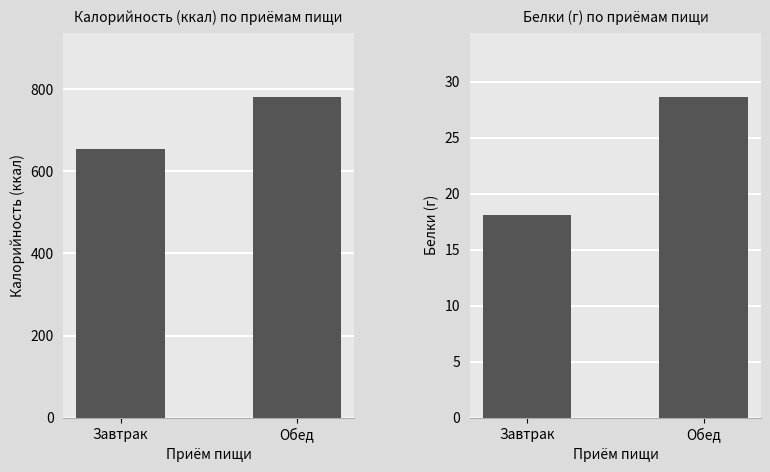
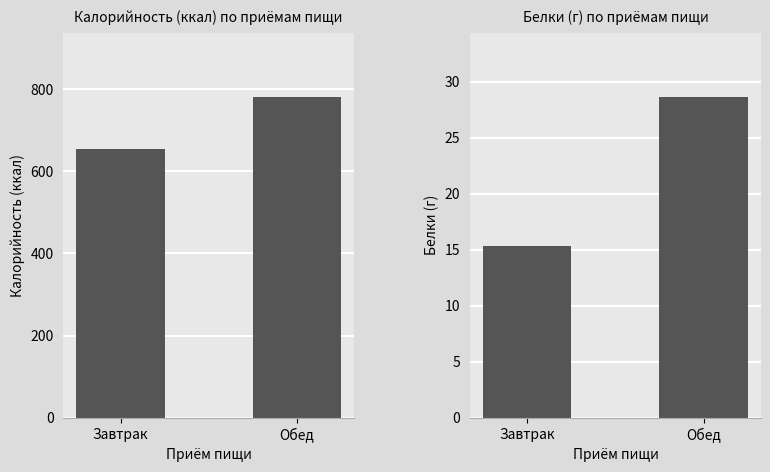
  {
    "Калорийность (ккал) по приёмам пищи": {
      "Завтрак": 660,
      "Обед": 780
    },
    "Белки (г) по приёмам пищи": {
-     "Завтрак": 18.1,
+     "Завтрак": 15.3,
      "Обед": 28.6
    }
  }
